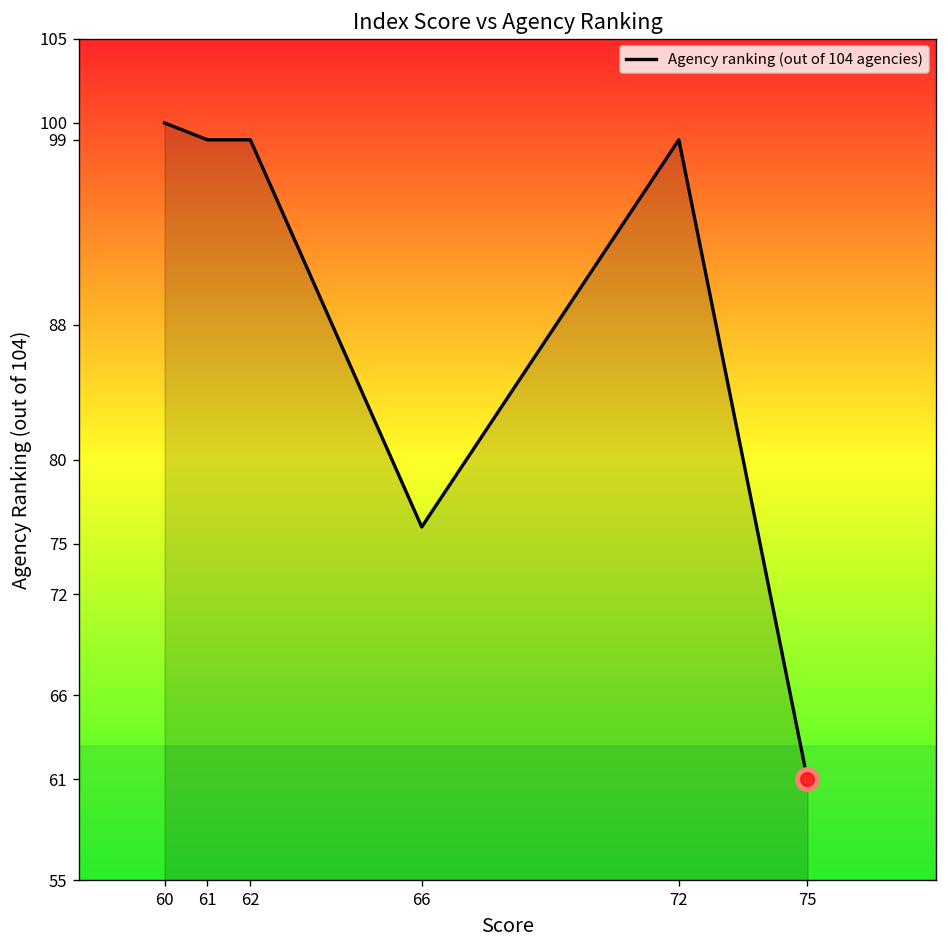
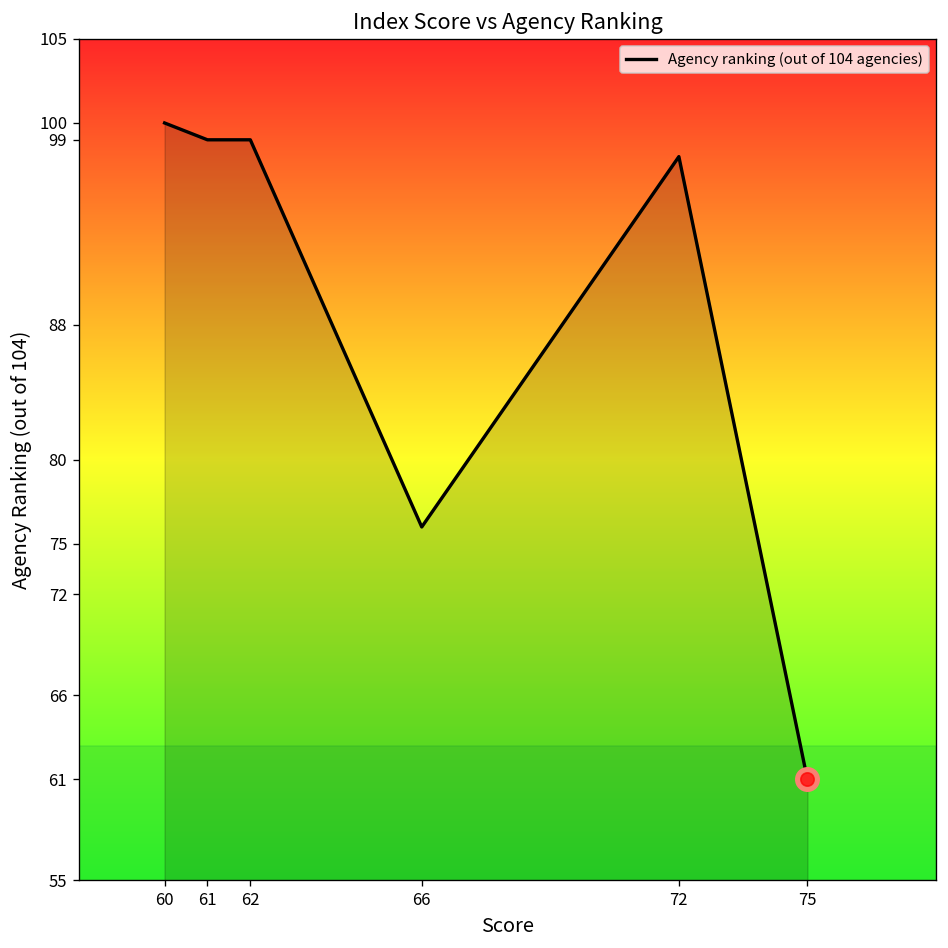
  {
    "Agency ranking (out of 104 agencies)": {
      "60": 100,
      "61": 99,
      "62": 99,
      "66": 76,
-     "72": 99
+     "72": 98
    }
  }
